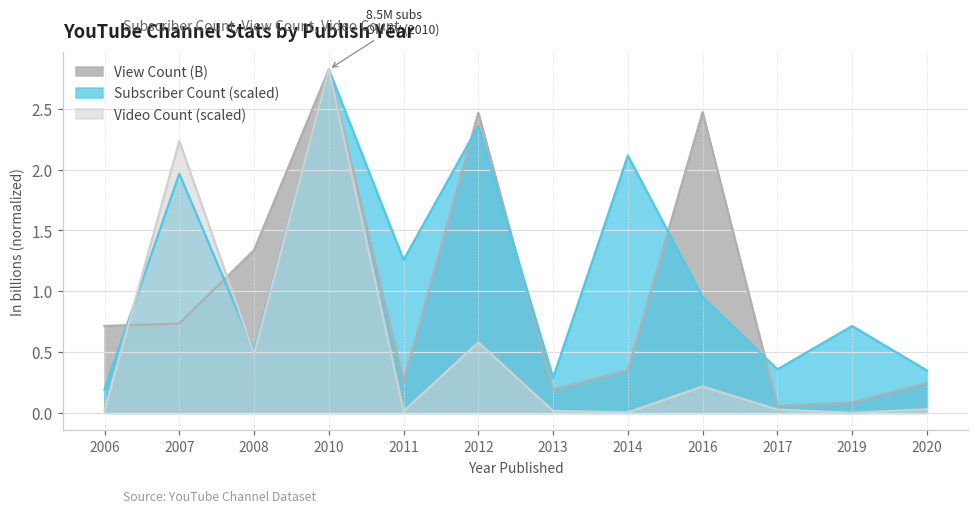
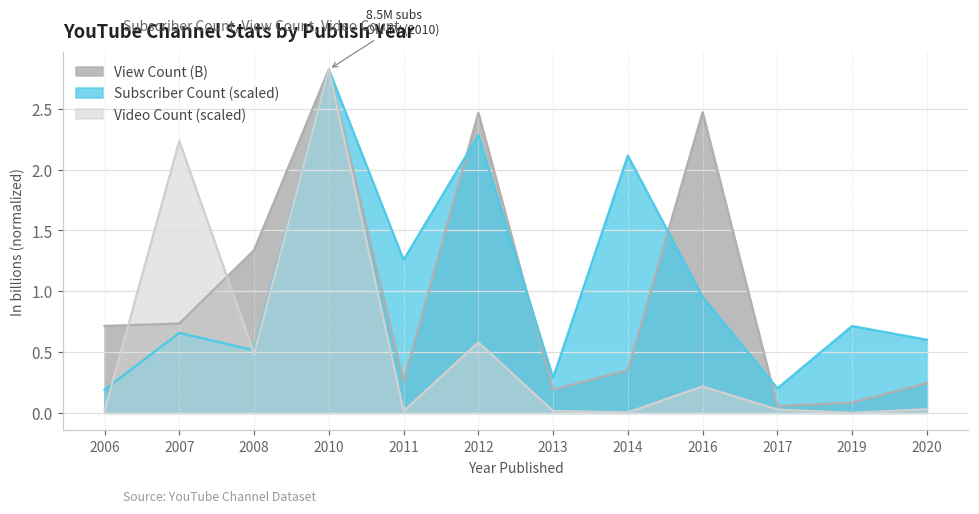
  {
    "Subscriber Count (scaled)": {
      "2006": 0.19,
-     "2007": 1.97,
+     "2007": 0.66,
      "2008": 0.51,
      "2011": 1.26,
-     "2012": 2.36,
+     "2012": 2.28,
      "2013": 0.29,
      "2014": 2.12,
      "2016": 0.95,
-     "2017": 0.36,
+     "2017": 0.20,
      "2019": 0.71,
-     "2020": 0.35
+     "2020": 0.60
    }
  }
